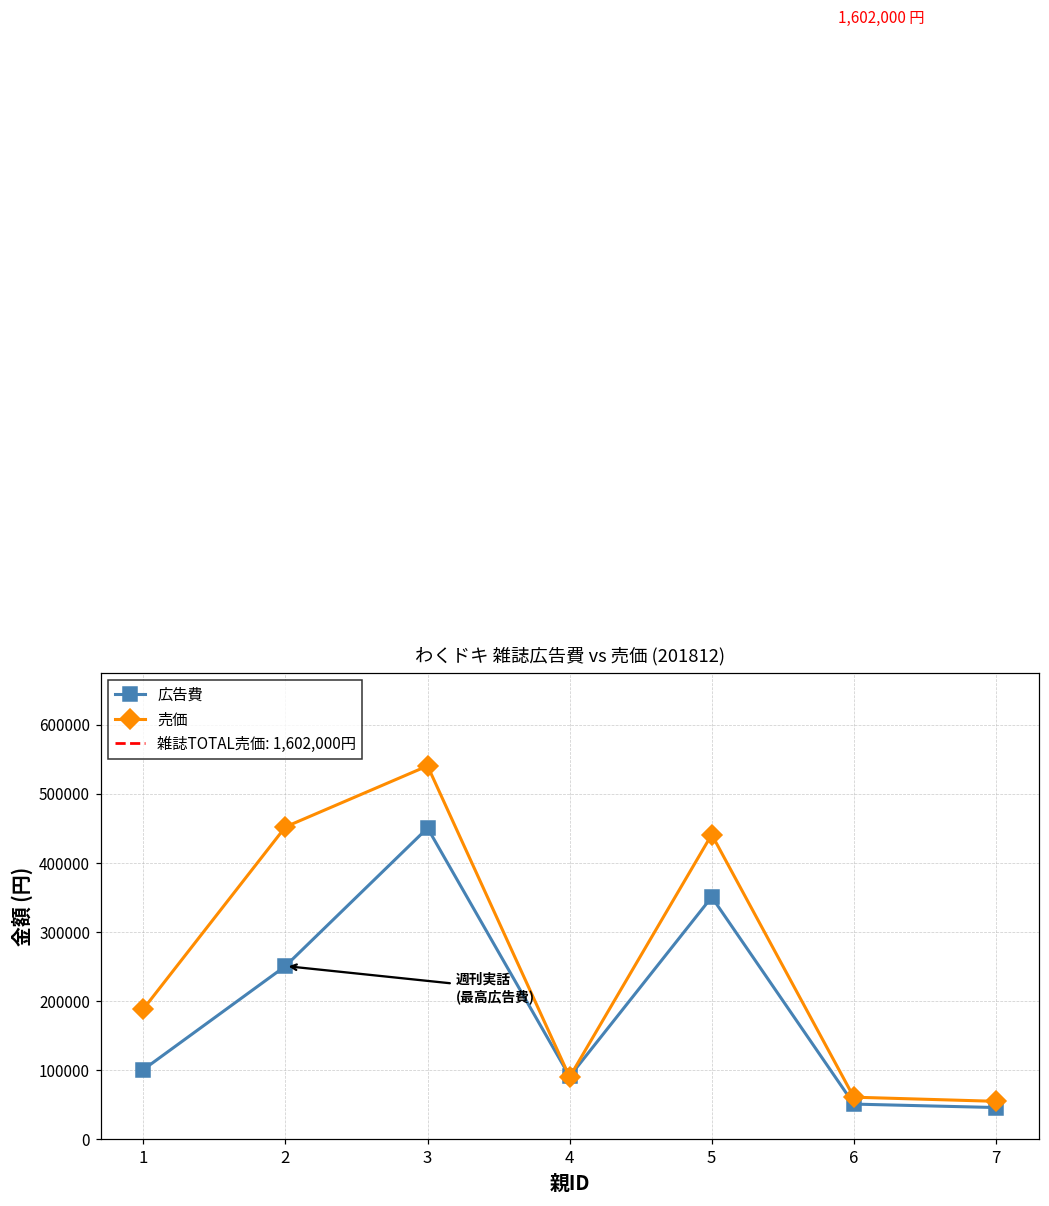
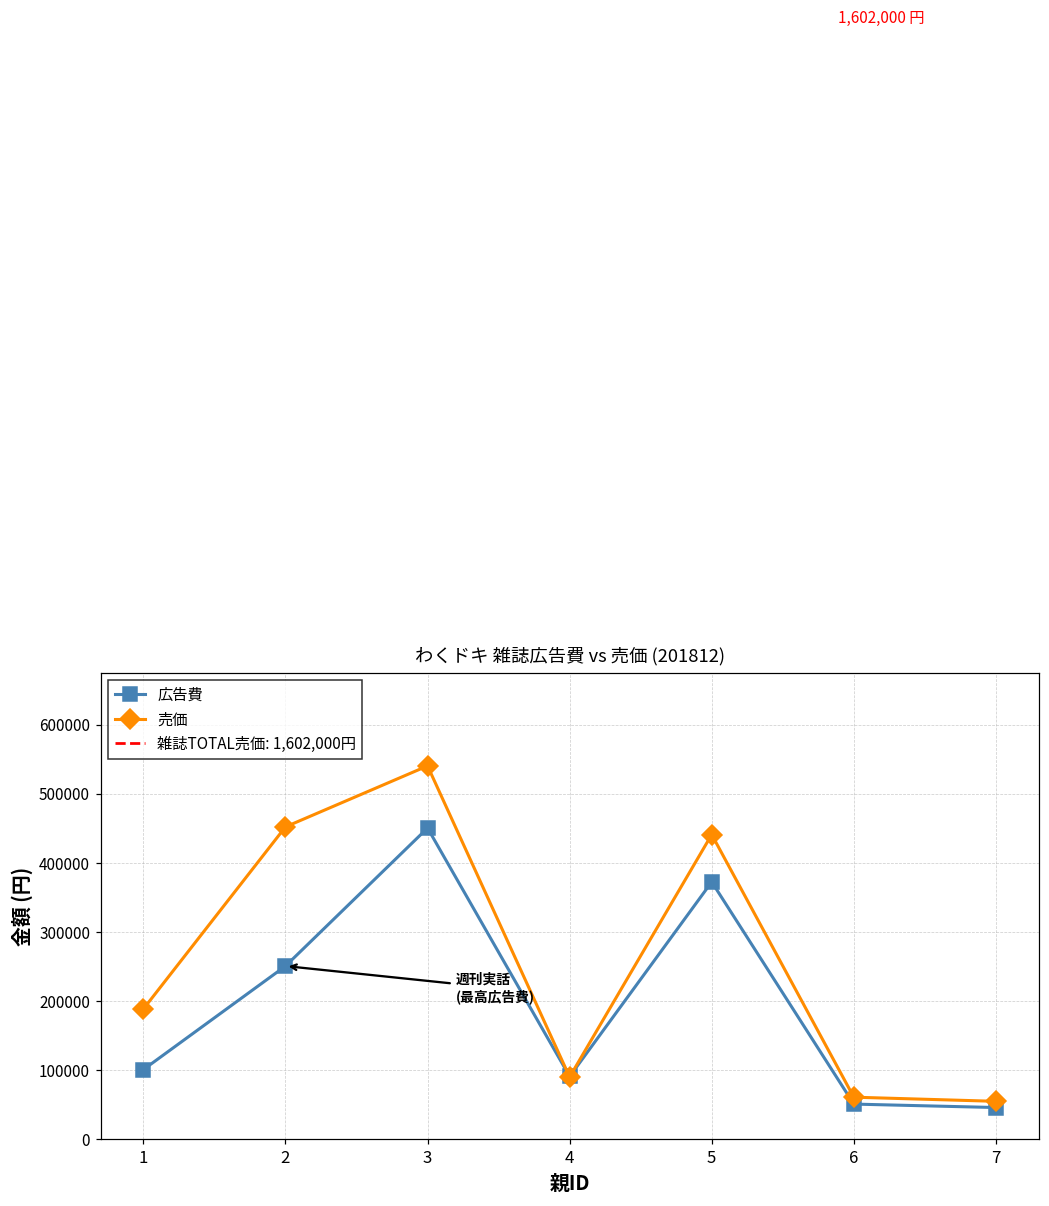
  {
    "広告費": {
      "1": 100000,
      "2": 250000,
      "3": 450000,
-     "5": 350000,
+     "5": 370000,
      "6": 50000,
      "7": 50000
    },
    "売価": {
      "1": 190000,
      "2": 450000,
      "3": 540000,
      "5": 440000,
      "6": 60000,
      "7": 50000
    }
  }
